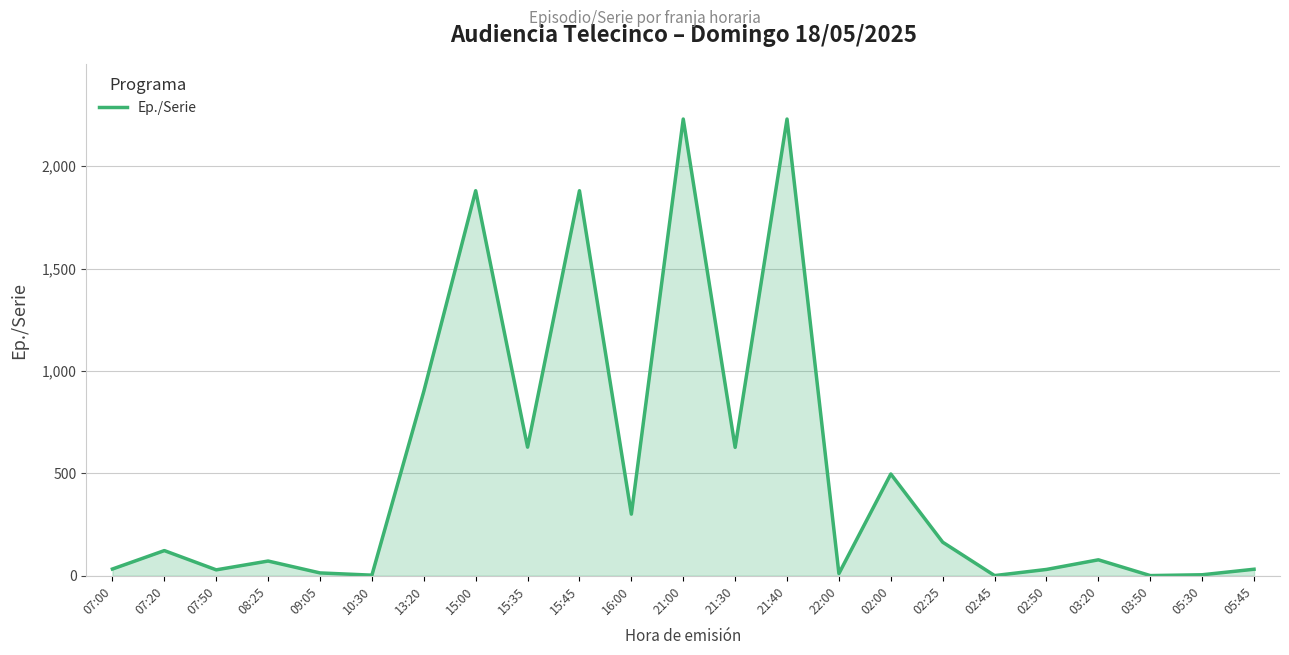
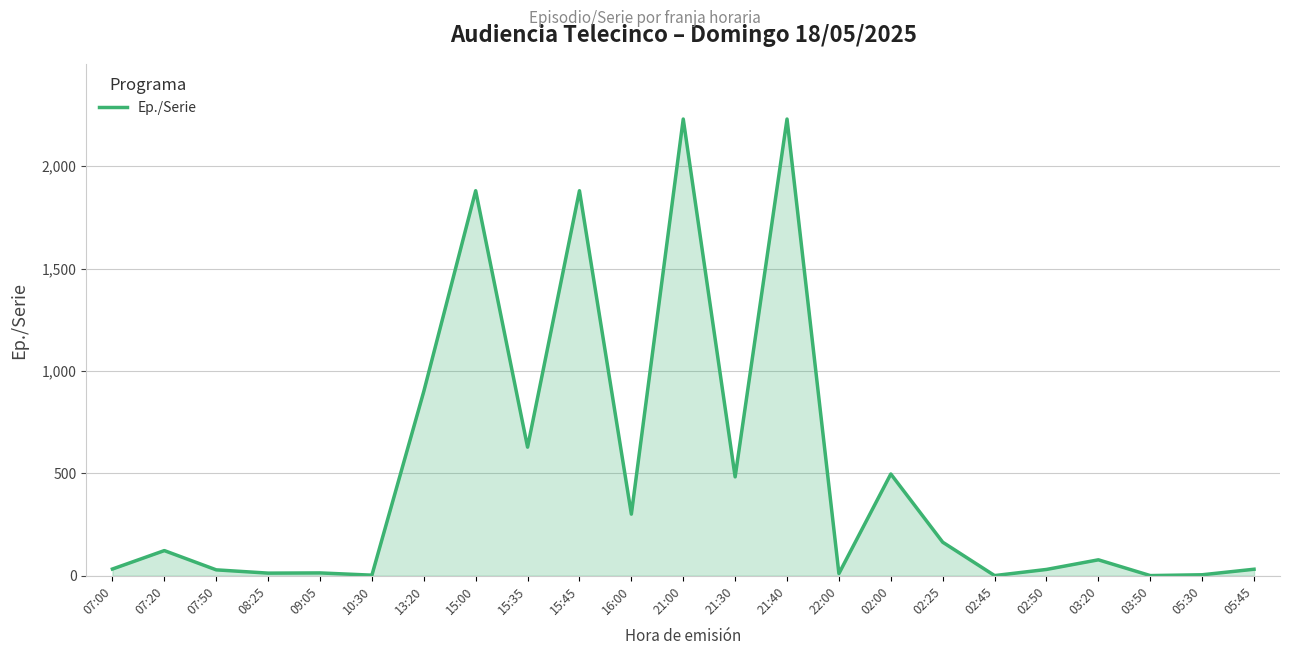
  {
    "07:00": "30",
    "07:20": "120",
    "07:50": "30",
-   "08:25": "70",
+   "08:25": "10",
    "09:05": "10",
    "10:30": "0",
    "13:20": "900",
    "15:00": "1,880",
    "15:35": "630",
    "15:45": "1,880",
    "16:00": "300",
    "21:00": "2,230",
-   "21:30": "630",
+   "21:30": "480",
    "21:40": "2,230",
    "22:00": "10",
    "02:00": "500",
    "02:25": "160",
    "02:45": "0",
    "02:50": "30",
    "03:20": "80",
    "03:50": "0",
    "05:30": "10",
    "05:45": "30"
  }
